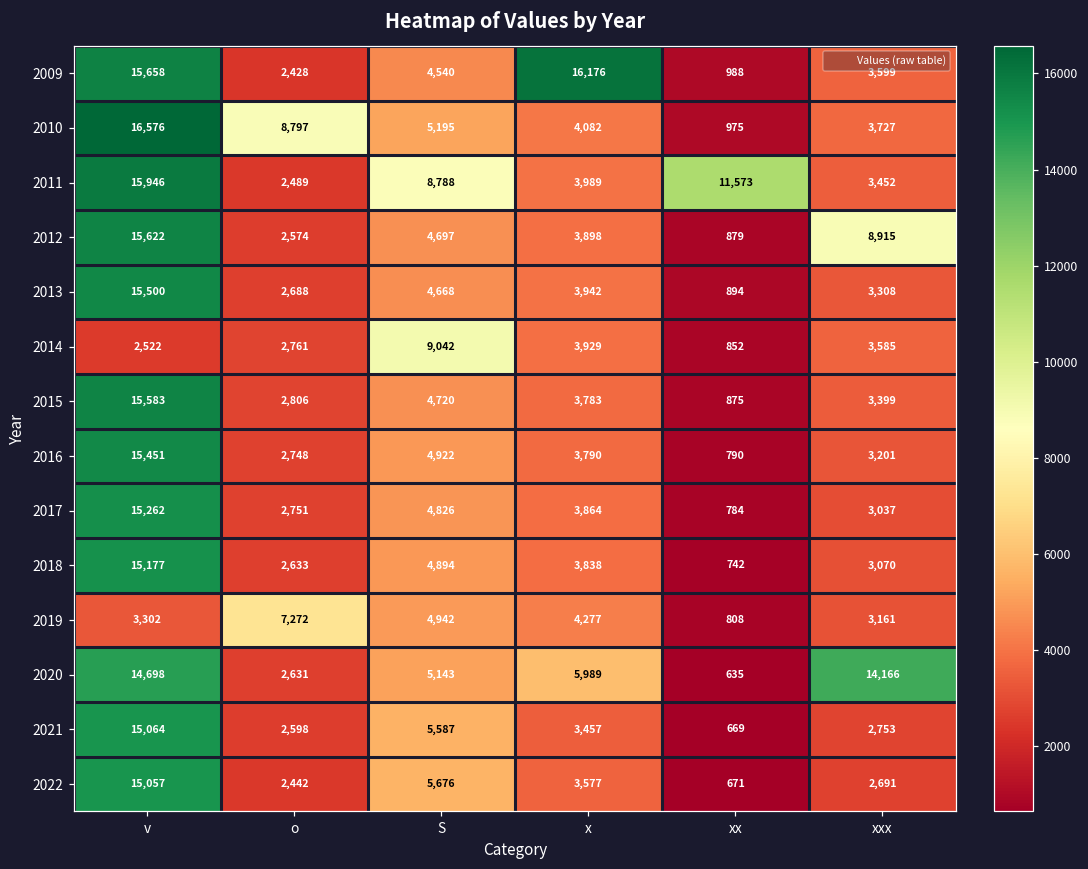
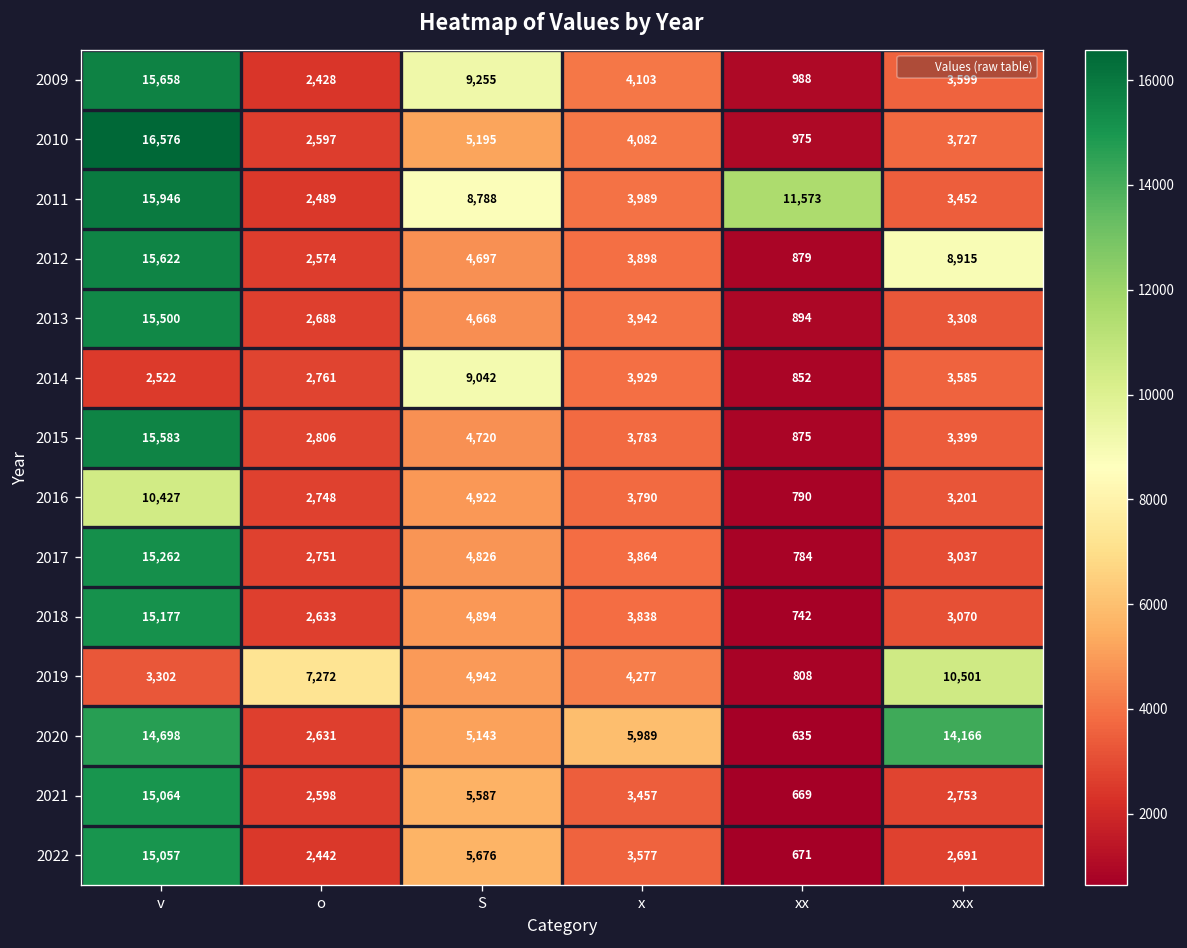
  {
    "2009": {
      "v": "15,658",
      "o": "2,428",
-     "S": "4,540",
-     "x": "16,176",
+     "S": "9,255",
+     "x": "4,103",
      "xx": "988"
    },
    "2010": {
      "v": "16,576",
-     "o": "8,797",
+     "o": "2,597",
      "S": "5,195",
      "x": "4,082",
      "xx": "975",
      "xxx": "3,727"
    },
    "2011": {
      "v": "15,946",
      "o": "2,489",
      "S": "8,788",
      "x": "3,989",
      "xx": "11,573",
      "xxx": "3,452"
    },
    "2012": {
      "v": "15,622",
      "o": "2,574",
      "S": "4,697",
      "x": "3,898",
      "xx": "879",
      "xxx": "8,915"
    },
    "2013": {
      "v": "15,500",
      "o": "2,688",
      "S": "4,668",
      "x": "3,942",
      "xx": "894",
      "xxx": "3,308"
    },
    "2014": {
      "v": "2,522",
      "o": "2,761",
      "S": "9,042",
      "x": "3,929",
      "xx": "852",
      "xxx": "3,585"
    },
    "2015": {
      "v": "15,583",
      "o": "2,806",
      "S": "4,720",
      "x": "3,783",
      "xx": "875",
      "xxx": "3,399"
    },
    "2016": {
-     "v": "15,451",
+     "v": "10,427",
      "o": "2,748",
      "S": "4,922",
      "x": "3,790",
      "xx": "790",
      "xxx": "3,201"
    },
    "2017": {
      "v": "15,262",
      "o": "2,751",
      "S": "4,826",
      "x": "3,864",
      "xx": "784",
      "xxx": "3,037"
    },
    "2018": {
      "v": "15,177",
      "o": "2,633",
      "S": "4,894",
      "x": "3,838",
      "xx": "742",
      "xxx": "3,070"
    },
    "2019": {
      "v": "3,302",
      "o": "7,272",
      "S": "4,942",
      "x": "4,277",
      "xx": "808",
-     "xxx": "3,161"
+     "xxx": "10,501"
    },
    "2020": {
      "v": "14,698",
      "o": "2,631",
      "S": "5,143",
      "x": "5,989",
      "xx": "635",
      "xxx": "14,166"
    },
    "2021": {
      "v": "15,064",
      "o": "2,598",
      "S": "5,587",
      "x": "3,457",
      "xx": "669",
      "xxx": "2,753"
    },
    "2022": {
      "v": "15,057",
      "o": "2,442",
      "S": "5,676",
      "x": "3,577",
      "xx": "671",
      "xxx": "2,691"
    }
  }
